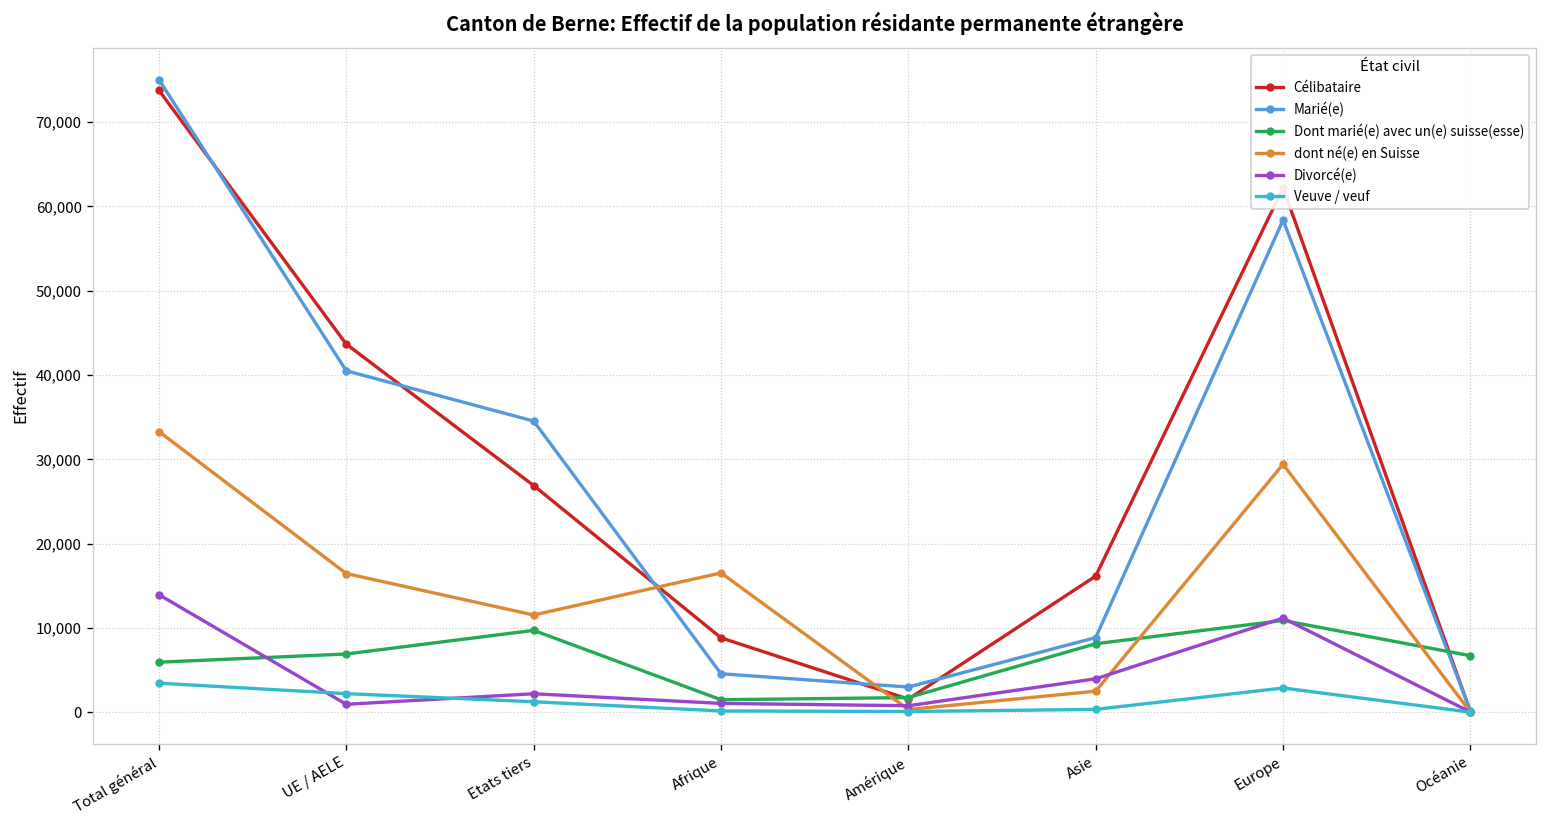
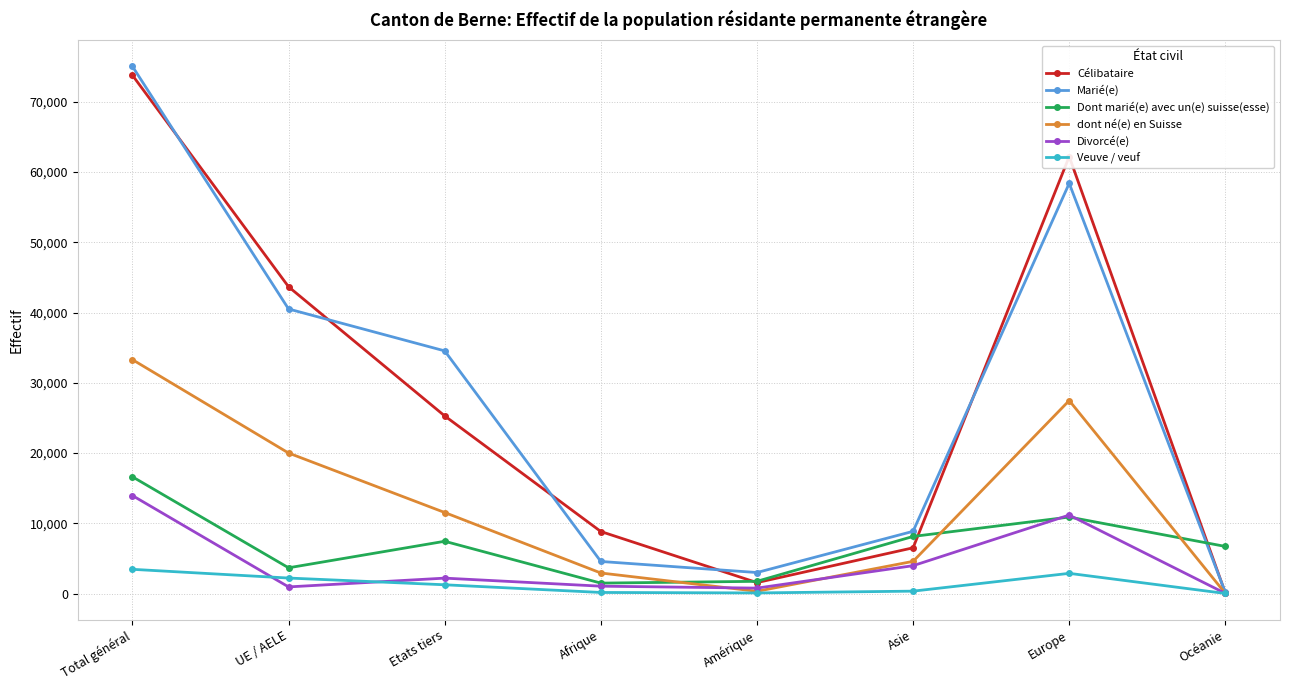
  {
    "Célibataire": {
      "Total général": "74,000",
      "UE / AELE": "44,000",
-     "Etats tiers": "27,000",
+     "Etats tiers": "25,000",
      "Afrique": "9,000",
-     "Asie": "16,000"
+     "Asie": "7,000"
    },
    "Dont marié(e) avec un(e) suisse(esse)": {
-     "Total général": "6,000",
-     "UE / AELE": "7,000",
-     "Etats tiers": "10,000",
+     "Total général": "17,000",
+     "UE / AELE": "4,000",
+     "Etats tiers": "7,000",
      "Afrique": "1,000",
      "Asie": "8,000",
      "Océanie": "7,000"
    },
    "dont né(e) en Suisse": {
      "Total général": "33,000",
-     "UE / AELE": "16,000",
+     "UE / AELE": "20,000",
      "Etats tiers": "12,000",
-     "Afrique": "17,000",
-     "Asie": "2,000",
-     "Europe": "29,000"
+     "Afrique": "3,000",
+     "Asie": "5,000",
+     "Europe": "27,000"
    },
    "Divorcé(e)": {
      "Total général": "14,000",
      "UE / AELE": "1,000",
      "Etats tiers": "2,000",
      "Afrique": "1,000",
      "Amérique": "1,000",
      "Asie": "4,000"
    }
  }
